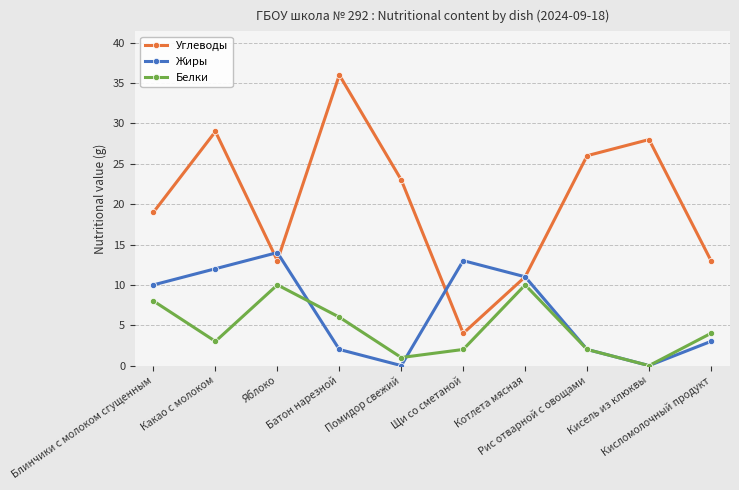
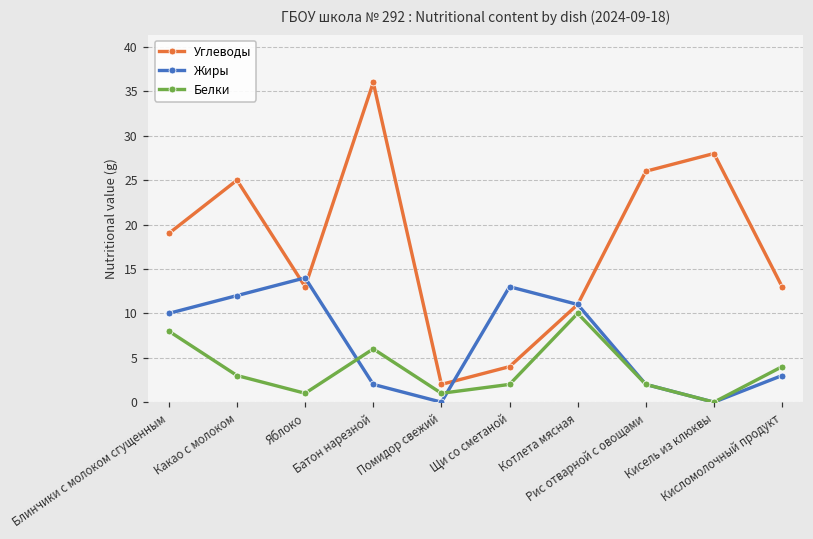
  {
    "Углеводы": {
      "Блинчики с молоком сгущенным": 19,
-     "Какао с молоком": 29,
+     "Какао с молоком": 25,
      "Яблоко": 13,
      "Батон нарезной": 36,
-     "Помидор свежий": 23,
+     "Помидор свежий": 2,
      "Щи со сметаной": 4,
      "Рис отварной с овощами": 26,
      "Кисель из клюквы": 28,
      "Кисломолочный продукт": 13
    },
    "Жиры": {
      "Блинчики с молоком сгущенным": 10,
      "Какао с молоком": 12,
      "Яблоко": 14,
      "Батон нарезной": 2,
      "Помидор свежий": 0,
      "Щи со сметаной": 13,
      "Кисломолочный продукт": 3
    },
    "Белки": {
      "Блинчики с молоком сгущенным": 8,
      "Какао с молоком": 3,
-     "Яблоко": 10,
+     "Яблоко": 1,
      "Батон нарезной": 6,
      "Помидор свежий": 1,
      "Щи со сметаной": 2,
      "Котлета мясная": 10,
      "Кисломолочный продукт": 4
    }
  }
